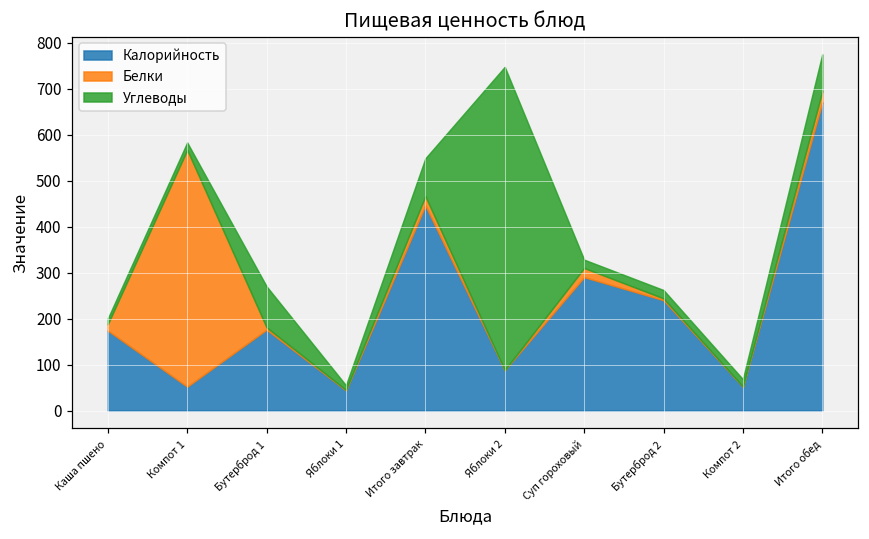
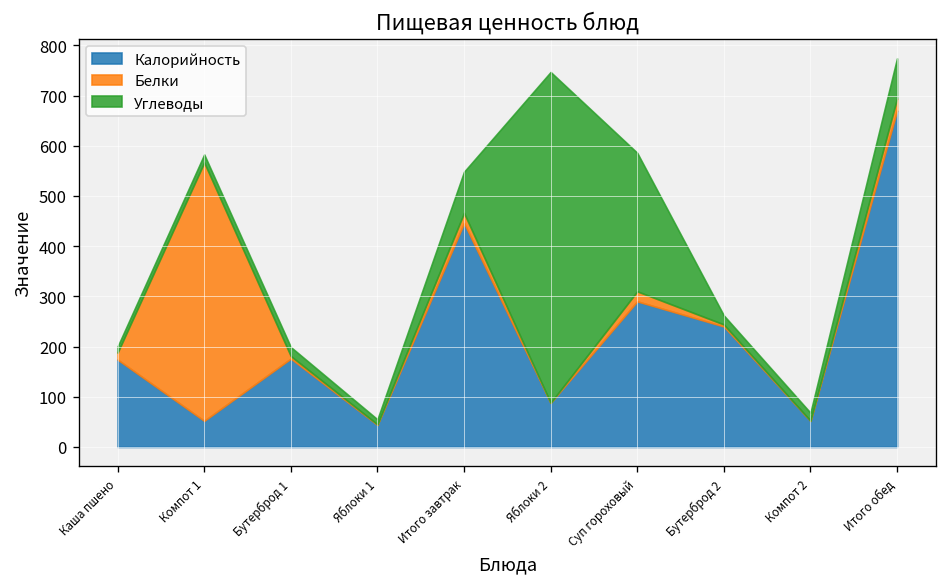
  {
    "Белки": {
      "Каша пшено": 10,
      "Компот 1": 510,
      "Итого завтрак": 20,
      "Суп гороховый": 20,
      "Итого обед": 20
    },
    "Углеводы": {
      "Каша пшено": 10,
      "Компот 1": 20,
-     "Бутерброд 1": 90,
+     "Бутерброд 1": 20,
      "Яблоки 1": 10,
      "Итого завтрак": 80,
      "Яблоки 2": 660,
-     "Суп гороховый": 20,
+     "Суп гороховый": 280,
      "Бутерброд 2": 20,
      "Компот 2": 20,
      "Итого обед": 80
    }
  }
